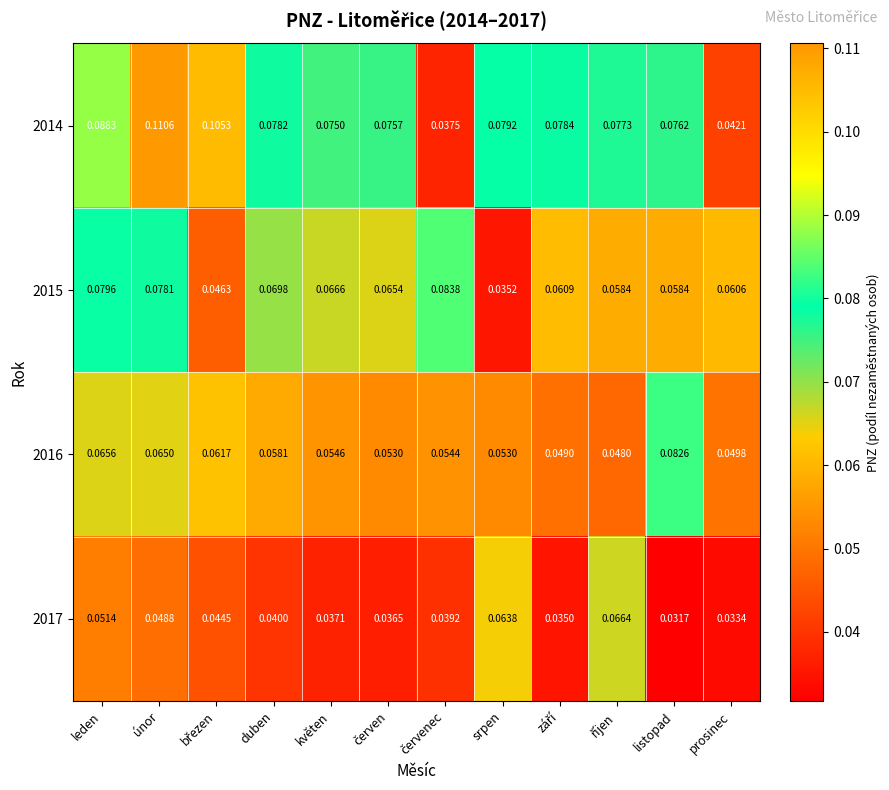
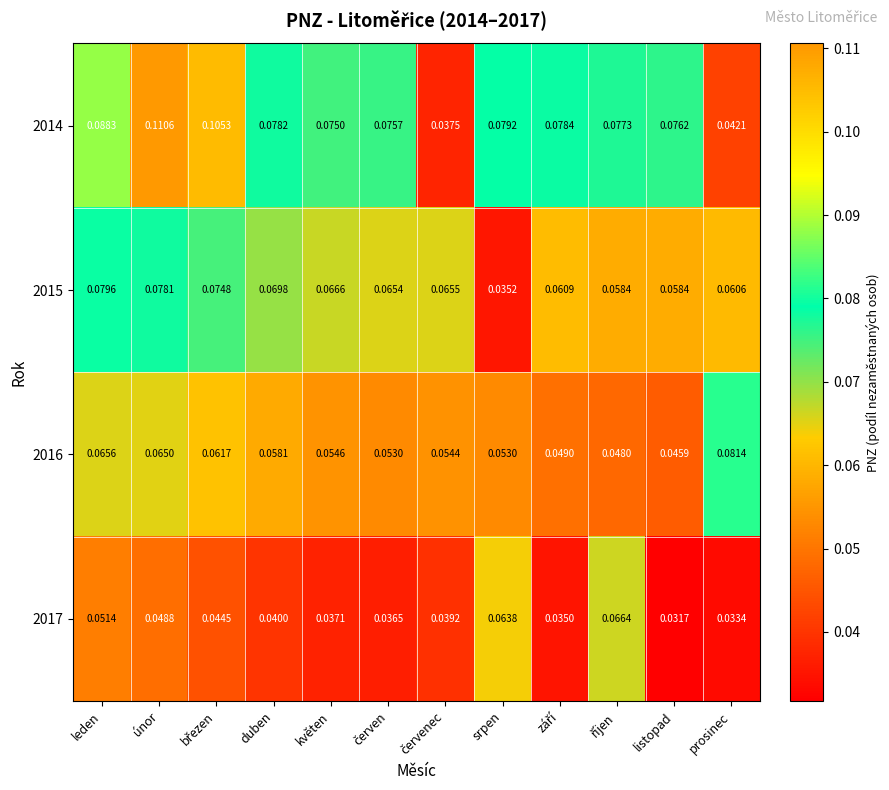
  {
    "2014": {
      "leden": 0.0883,
      "únor": 0.1106,
      "březen": 0.1053,
      "duben": 0.0782,
      "květen": 0.0750,
      "červen": 0.0757,
      "červenec": 0.0375,
      "srpen": 0.0792,
      "září": 0.0784,
      "říjen": 0.0773,
      "listopad": 0.0762,
      "prosinec": 0.0421
    },
    "2015": {
      "leden": 0.0796,
      "únor": 0.0781,
-     "březen": 0.0463,
+     "březen": 0.0748,
      "duben": 0.0698,
      "květen": 0.0666,
      "červen": 0.0654,
-     "červenec": 0.0838,
+     "červenec": 0.0655,
      "srpen": 0.0352,
      "září": 0.0609,
      "říjen": 0.0584,
      "listopad": 0.0584,
      "prosinec": 0.0606
    },
    "2016": {
      "leden": 0.0656,
      "únor": 0.0650,
      "březen": 0.0617,
      "duben": 0.0581,
      "květen": 0.0546,
      "červen": 0.0530,
      "červenec": 0.0544,
      "srpen": 0.0530,
      "září": 0.0490,
      "říjen": 0.0480,
-     "listopad": 0.0826,
-     "prosinec": 0.0498
+     "listopad": 0.0459,
+     "prosinec": 0.0814
    },
    "2017": {
      "leden": 0.0514,
      "únor": 0.0488,
      "březen": 0.0445,
      "duben": 0.0400,
      "květen": 0.0371,
      "červen": 0.0365,
      "červenec": 0.0392,
      "srpen": 0.0638,
      "září": 0.0350,
      "říjen": 0.0664,
      "listopad": 0.0317,
      "prosinec": 0.0334
    }
  }
